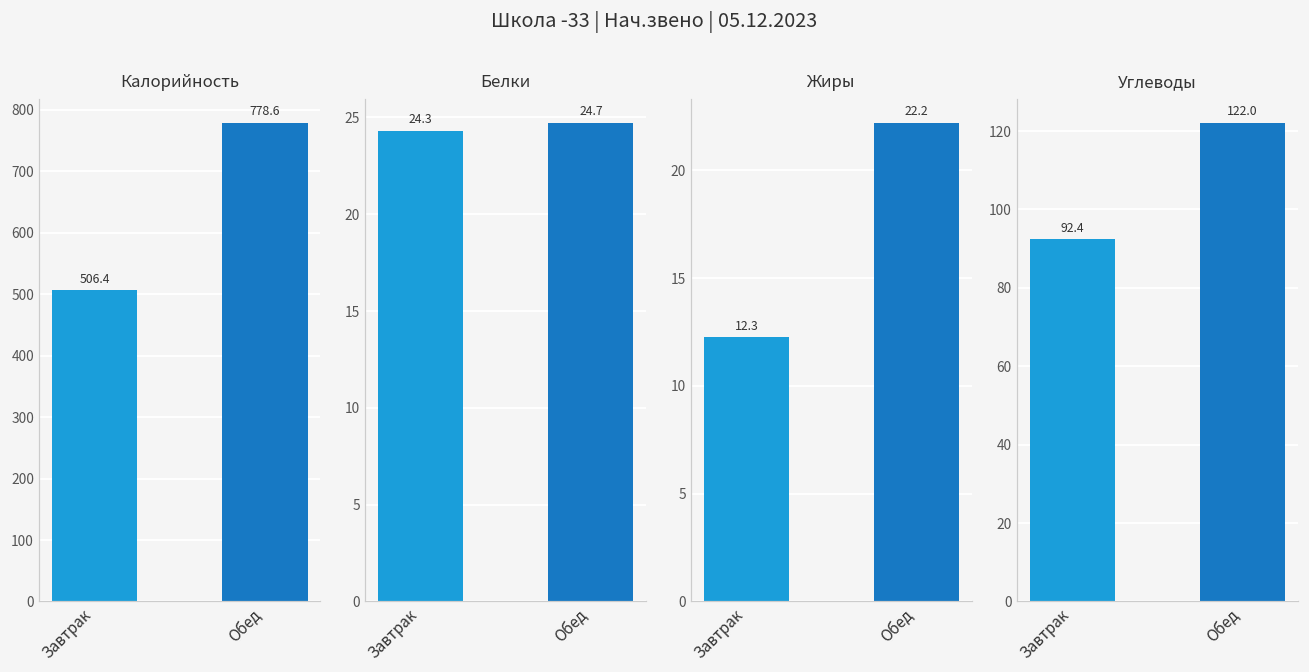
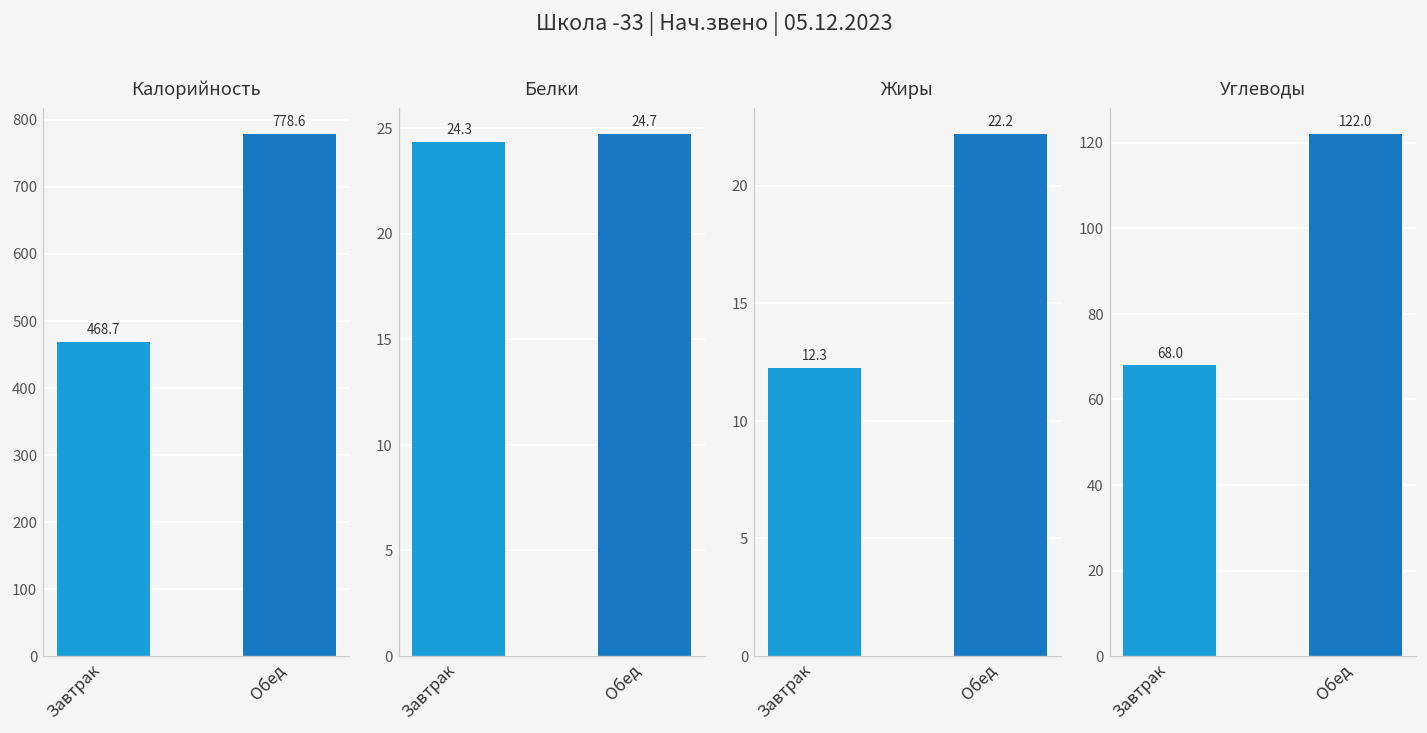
  {
    "Калорийность": {
-     "Завтрак": 506.4,
+     "Завтрак": 468.7,
      "Обед": 778.6
    },
    "Белки": {
      "Завтрак": 24.3,
      "Обед": 24.7
    },
    "Жиры": {
      "Завтрак": 12.3,
      "Обед": 22.2
    },
    "Углеводы": {
-     "Завтрак": 92.4,
+     "Завтрак": 68.0,
      "Обед": 122.0
    }
  }
